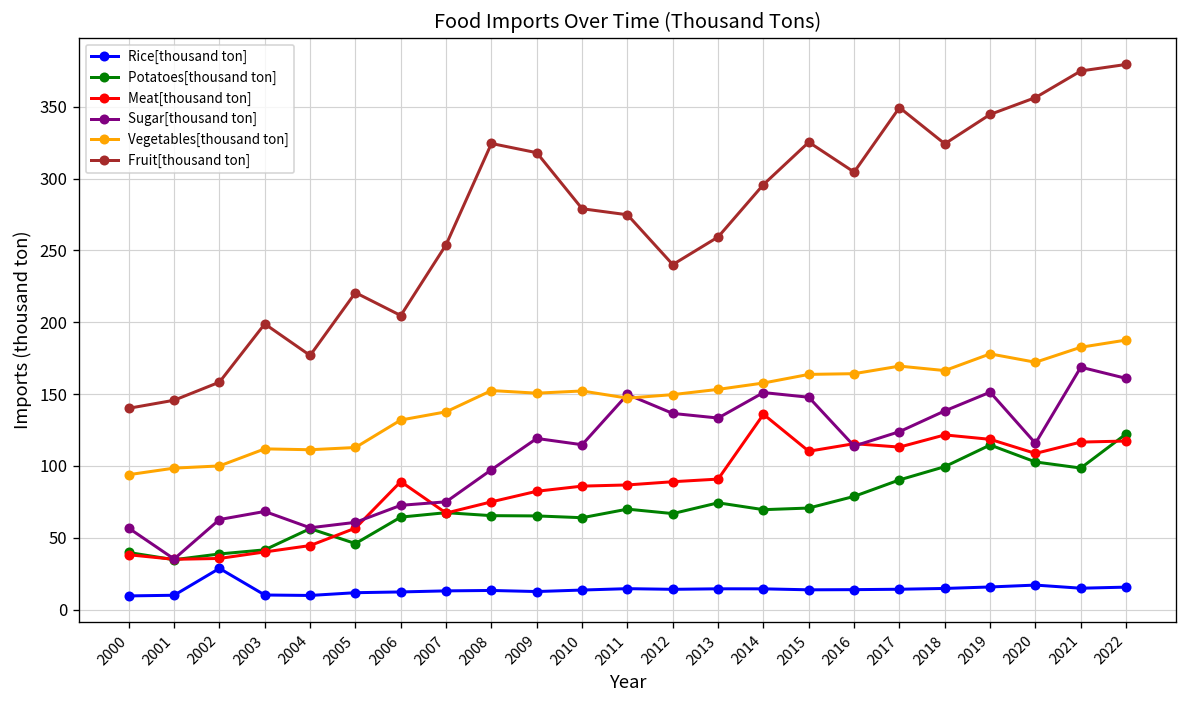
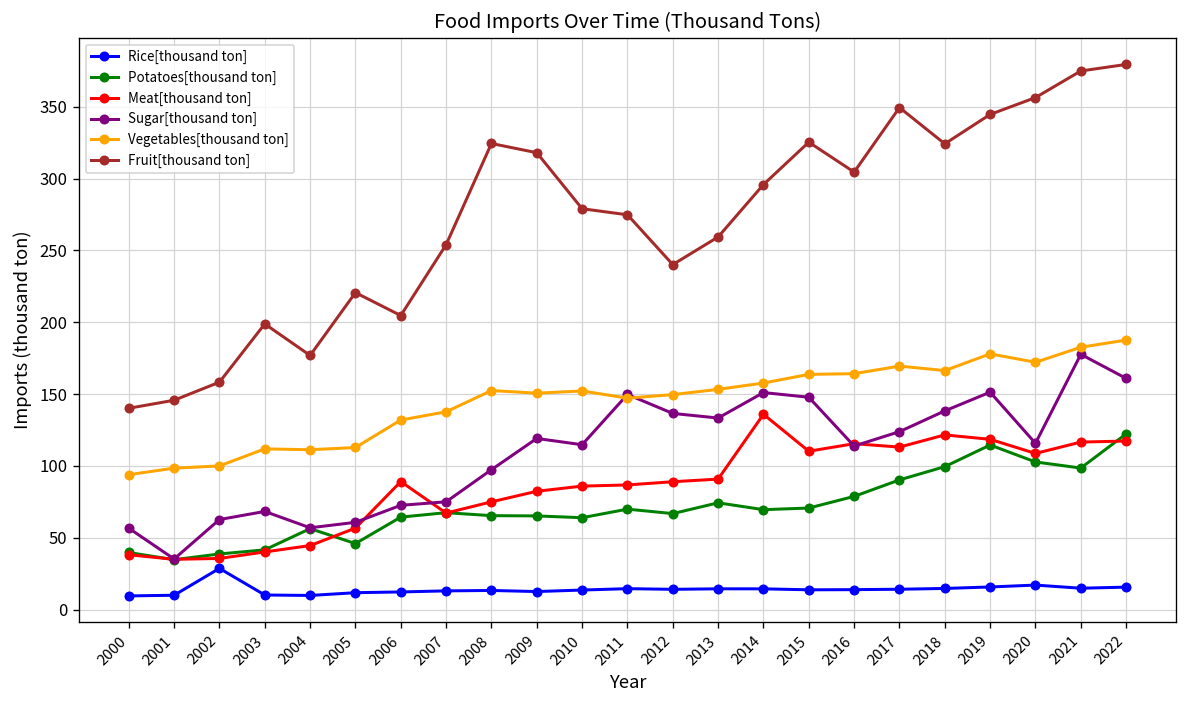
  {
    "Rice[thousand ton]": {
      "2000": 9,
      "2001": 10,
      "2002": 29,
      "2003": 10,
      "2004": 10,
      "2005": 12,
      "2006": 12,
      "2007": 13,
      "2008": 13,
      "2009": 13,
      "2010": 14,
      "2011": 15,
      "2012": 14,
      "2013": 14,
      "2014": 14,
      "2015": 14,
      "2016": 14,
      "2017": 14,
      "2018": 15,
      "2019": 16,
      "2020": 17,
      "2021": 15,
      "2022": 16
    },
    "Potatoes[thousand ton]": {
      "2002": 39,
      "2005": 46,
      "2006": 64,
      "2008": 65,
      "2009": 65,
      "2010": 64,
      "2011": 70,
      "2012": 67,
      "2013": 74,
      "2014": 70,
      "2015": 71,
      "2016": 79,
      "2017": 90,
      "2018": 99,
      "2019": 115,
      "2020": 103,
      "2021": 98,
      "2022": 122
    },
    "Meat[thousand ton]": {
      "2002": 36,
      "2004": 45,
      "2005": 57,
      "2006": 89,
      "2008": 75,
      "2009": 82,
      "2010": 86,
      "2011": 87,
      "2012": 89,
      "2013": 91,
      "2014": 136,
      "2015": 110,
      "2017": 113,
      "2018": 122,
      "2019": 118,
      "2020": 109,
      "2021": 117,
      "2022": 117
    },
    "Sugar[thousand ton]": {
      "2000": 57,
      "2002": 63,
      "2003": 68,
      "2005": 61,
      "2006": 73,
      "2007": 75,
      "2008": 97,
      "2009": 119,
      "2010": 115,
      "2011": 150,
      "2012": 136,
      "2013": 133,
      "2014": 151,
      "2015": 148,
      "2017": 124,
      "2018": 138,
      "2019": 151,
      "2020": 116,
-     "2021": 169,
+     "2021": 178,
      "2022": 161
    },
    "Vegetables[thousand ton]": {
      "2000": 94,
      "2001": 98,
      "2002": 100,
      "2003": 112,
      "2004": 111,
      "2005": 113,
      "2006": 132,
      "2007": 138,
      "2008": 152,
      "2009": 151,
      "2010": 152,
      "2011": 147,
      "2012": 150,
      "2013": 153,
      "2014": 158,
      "2015": 164,
      "2016": 164,
      "2017": 169,
      "2018": 166,
      "2019": 178,
      "2020": 172,
      "2021": 183,
      "2022": 188
    },
    "Fruit[thousand ton]": {
      "2000": 140,
      "2001": 146,
      "2002": 158,
      "2003": 199,
      "2004": 177,
      "2005": 221,
      "2006": 205,
      "2007": 254,
      "2008": 324,
      "2009": 318,
      "2010": 279,
      "2011": 275,
      "2012": 240,
      "2013": 259,
      "2014": 296,
      "2015": 325,
      "2016": 304,
      "2017": 349,
      "2018": 324,
      "2019": 345,
      "2020": 356,
      "2021": 375,
      "2022": 379
    }
  }
